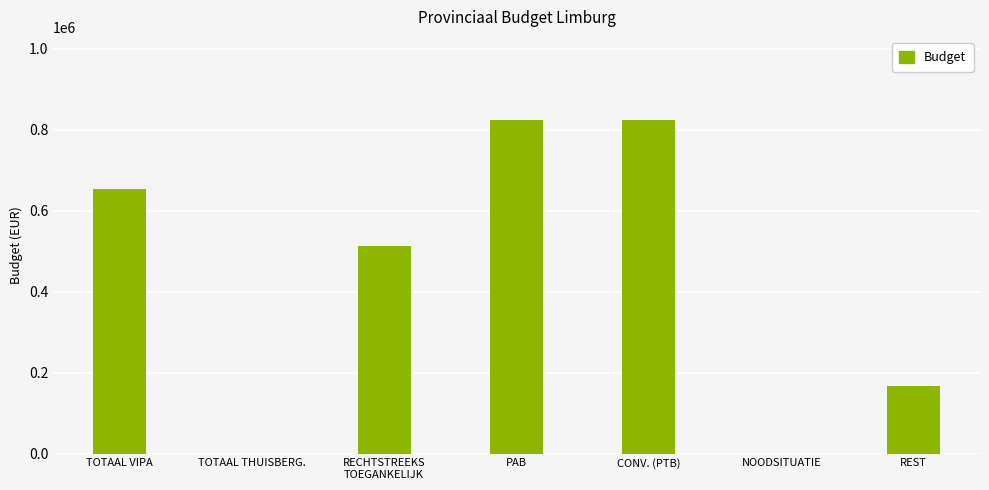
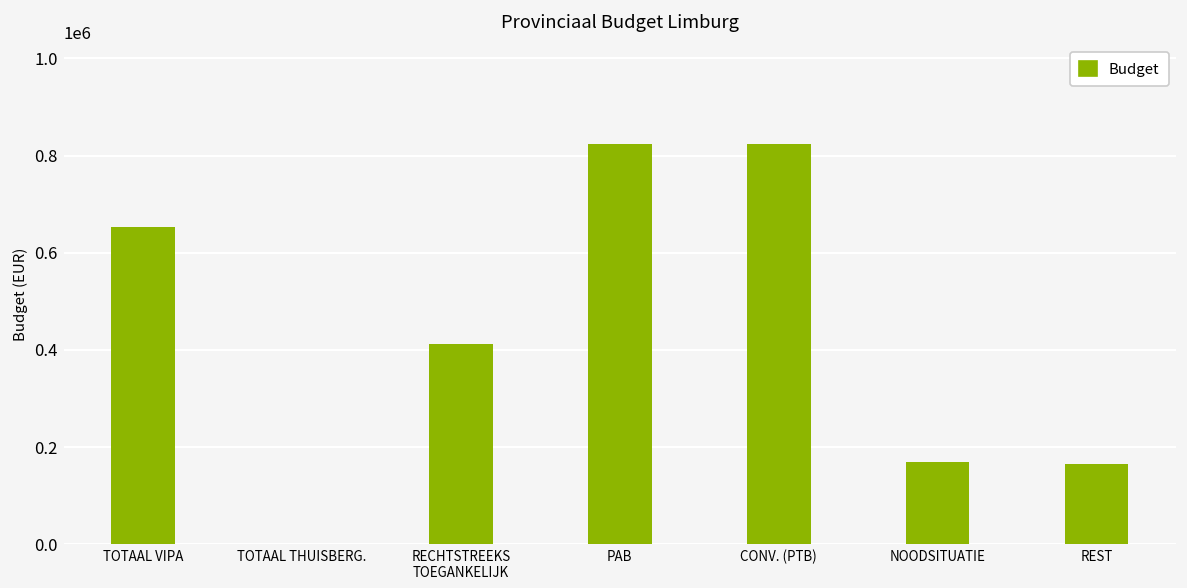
  {
    "TOTAAL VIPA": 650000,
    "TOTAAL THUISBERG.": 0,
-   "RECHTSTREEKS TOEGANKELIJK": 510000,
+   "RECHTSTREEKS TOEGANKELIJK": 410000,
    "PAB": 820000,
    "CONV. (PTB)": 820000,
-   "NOODSITUATIE": 0,
+   "NOODSITUATIE": 170000,
    "REST": 170000
  }
